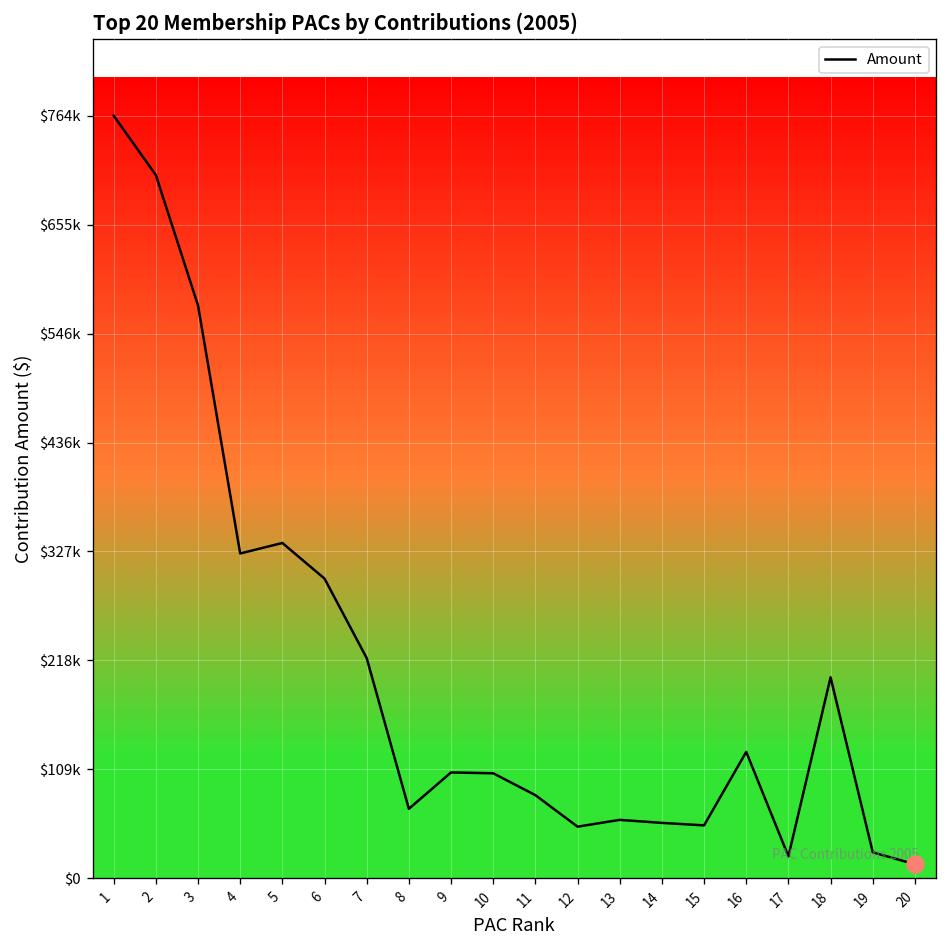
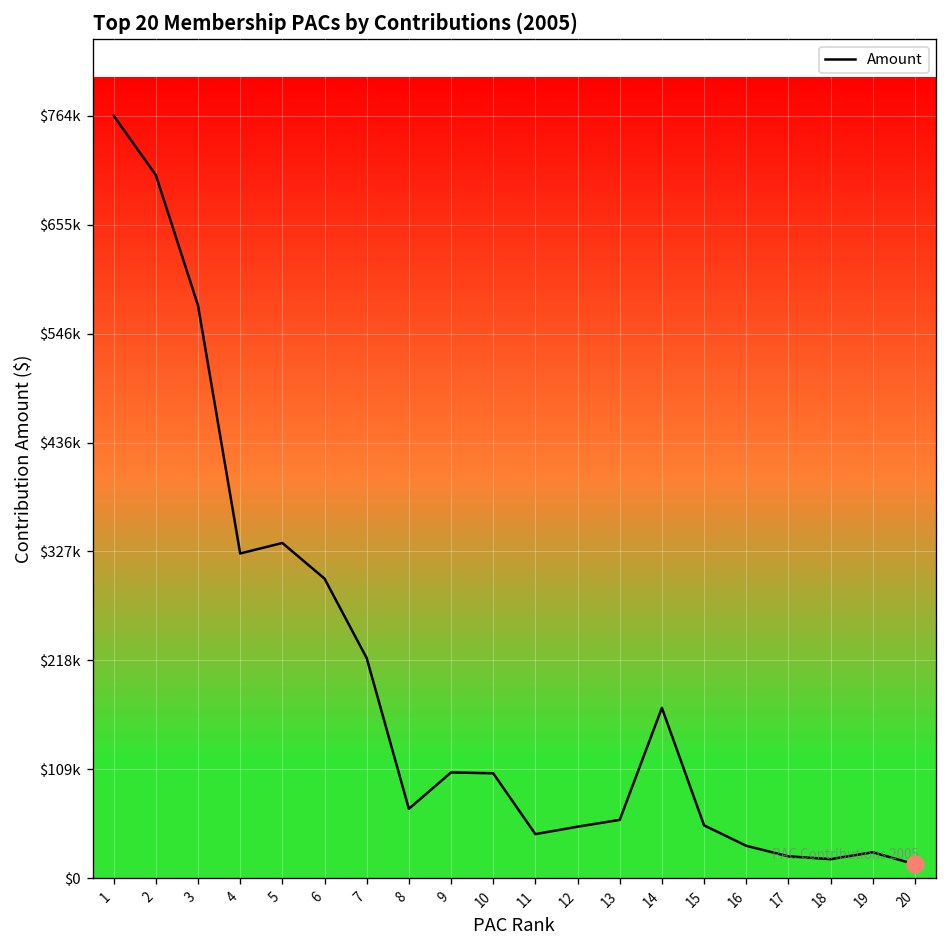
  {
    "Amount": {
      "1": "$760000",
      "2": "$700000",
      "3": "$570000",
      "4": "$330000",
      "5": "$340000",
      "6": "$300000",
      "7": "$220000",
      "8": "$70000",
      "9": "$110000",
      "10": "$110000",
-     "11": "$80000",
+     "11": "$40000",
      "12": "$50000",
      "13": "$60000",
-     "14": "$60000",
+     "14": "$170000",
      "15": "$50000",
-     "16": "$130000",
-     "18": "$200000"
+     "16": "$30000",
+     "18": "$20000"
    }
  }
